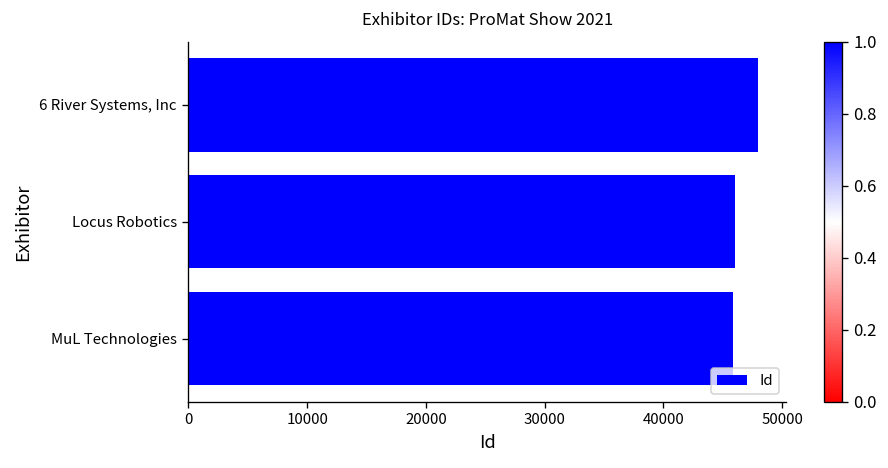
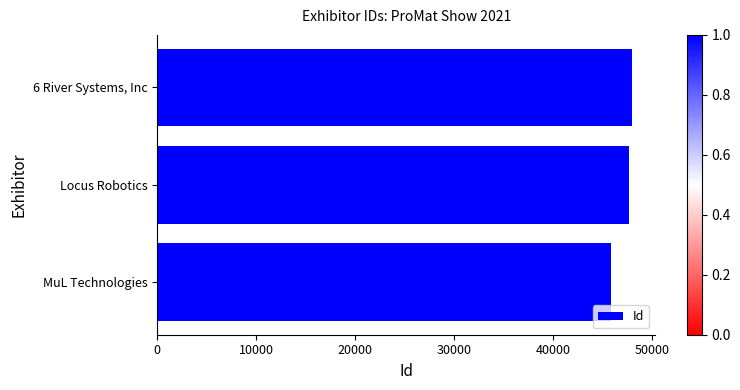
  {
    "6 River Systems, Inc": 48000,
-   "Locus Robotics": 46000,
+   "Locus Robotics": 48000,
    "MuL Technologies": 46000
  }
